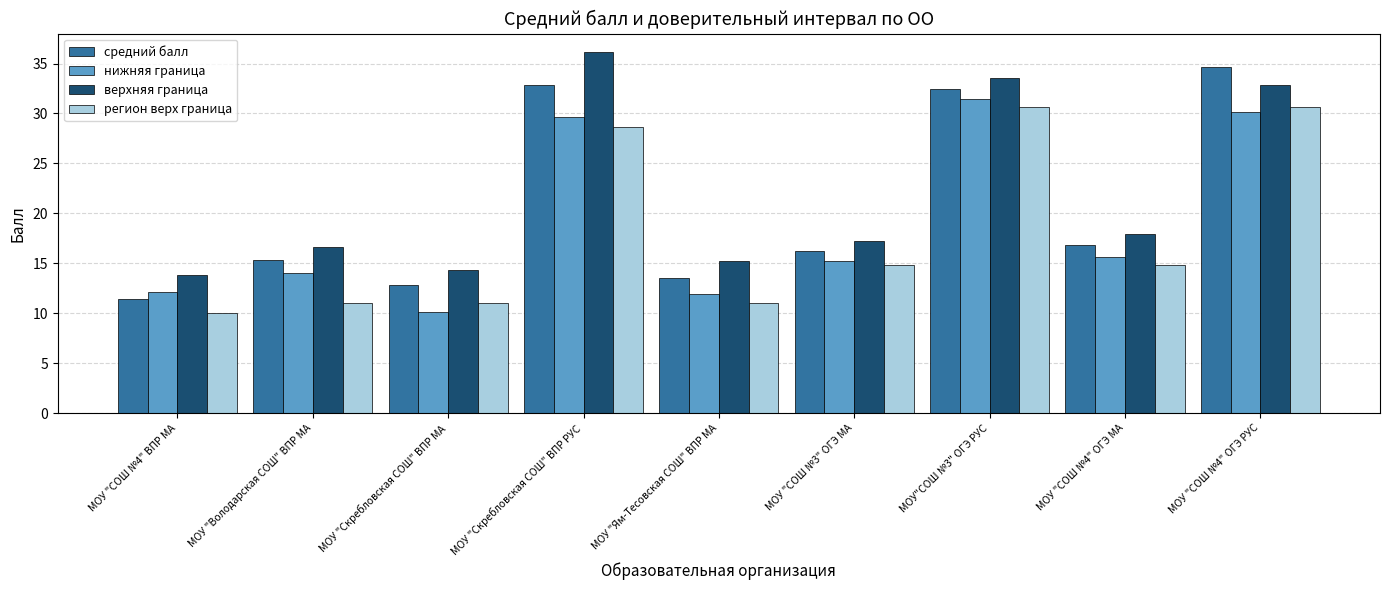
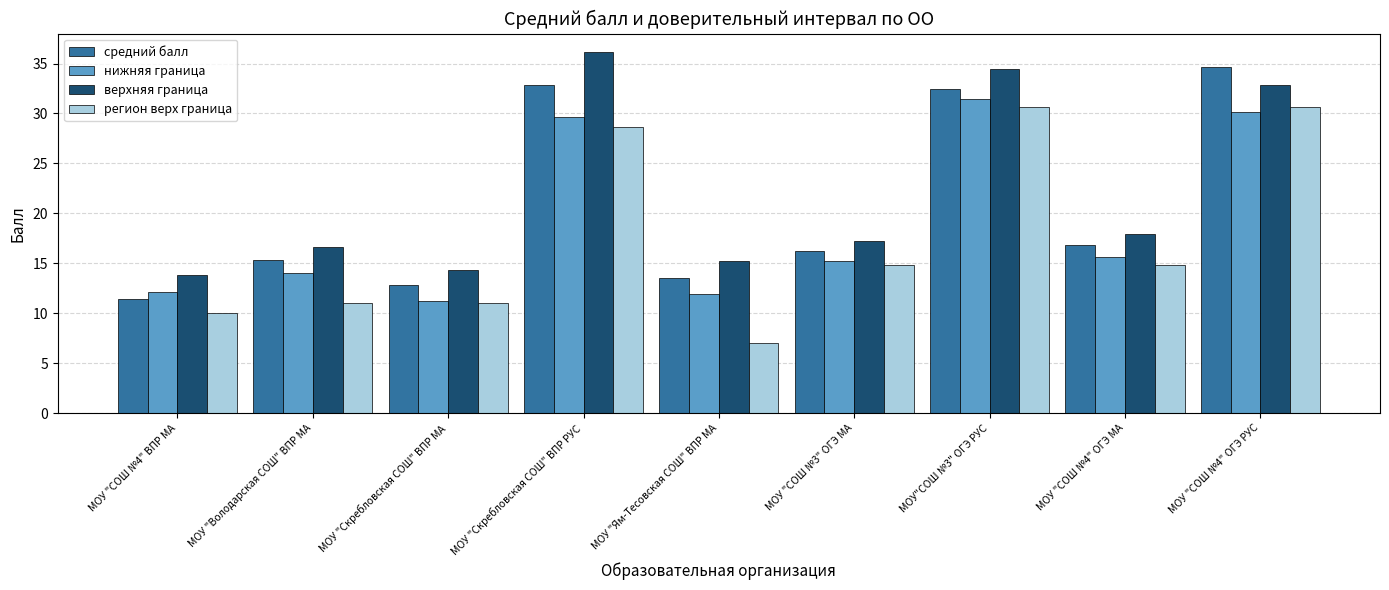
  {
    "средний балл": {
      "МОУ \"СОШ №4\" ВПР МА": 11,
      "МОУ \"Володарская СОШ\" ВПР МА": 15,
      "МОУ \"Скребловская СОШ\" ВПР МА": 13,
      "МОУ \"Скребловская СОШ\" ВПР РУС": 33,
      "МОУ \"Ям-Тесовская СОШ\" ВПР МА": 14,
      "МОУ \"СОШ №3\" ОГЭ МА": 16,
      "МОУ\"СОШ №3\" ОГЭ РУС": 33,
      "МОУ \"СОШ №4\" ОГЭ МА": 17,
      "МОУ \"СОШ №4\" ОГЭ РУС": 35
    },
    "нижняя граница": {
      "МОУ \"СОШ №4\" ВПР МА": 12,
      "МОУ \"Володарская СОШ\" ВПР МА": 14,
-     "МОУ \"Скребловская СОШ\" ВПР МА": 10,
+     "МОУ \"Скребловская СОШ\" ВПР МА": 11,
      "МОУ \"Скребловская СОШ\" ВПР РУС": 30,
      "МОУ \"Ям-Тесовская СОШ\" ВПР МА": 12,
      "МОУ \"СОШ №3\" ОГЭ МА": 15,
      "МОУ\"СОШ №3\" ОГЭ РУС": 31,
      "МОУ \"СОШ №4\" ОГЭ МА": 16,
      "МОУ \"СОШ №4\" ОГЭ РУС": 30
    },
    "верхняя граница": {
      "МОУ \"СОШ №4\" ВПР МА": 14,
      "МОУ \"Володарская СОШ\" ВПР МА": 17,
      "МОУ \"Скребловская СОШ\" ВПР МА": 14,
      "МОУ \"Скребловская СОШ\" ВПР РУС": 36,
      "МОУ \"Ям-Тесовская СОШ\" ВПР МА": 15,
      "МОУ \"СОШ №3\" ОГЭ МА": 17,
-     "МОУ\"СОШ №3\" ОГЭ РУС": 33.5,
+     "МОУ\"СОШ №3\" ОГЭ РУС": 34.4,
      "МОУ \"СОШ №4\" ОГЭ МА": 18,
      "МОУ \"СОШ №4\" ОГЭ РУС": 33
    },
    "регион верх граница": {
      "МОУ \"СОШ №4\" ВПР МА": 10,
      "МОУ \"Володарская СОШ\" ВПР МА": 11,
      "МОУ \"Скребловская СОШ\" ВПР МА": 11,
      "МОУ \"Скребловская СОШ\" ВПР РУС": 29,
-     "МОУ \"Ям-Тесовская СОШ\" ВПР МА": 11,
+     "МОУ \"Ям-Тесовская СОШ\" ВПР МА": 7,
      "МОУ \"СОШ №3\" ОГЭ МА": 15,
      "МОУ\"СОШ №3\" ОГЭ РУС": 31,
      "МОУ \"СОШ №4\" ОГЭ МА": 15,
      "МОУ \"СОШ №4\" ОГЭ РУС": 31
    }
  }
